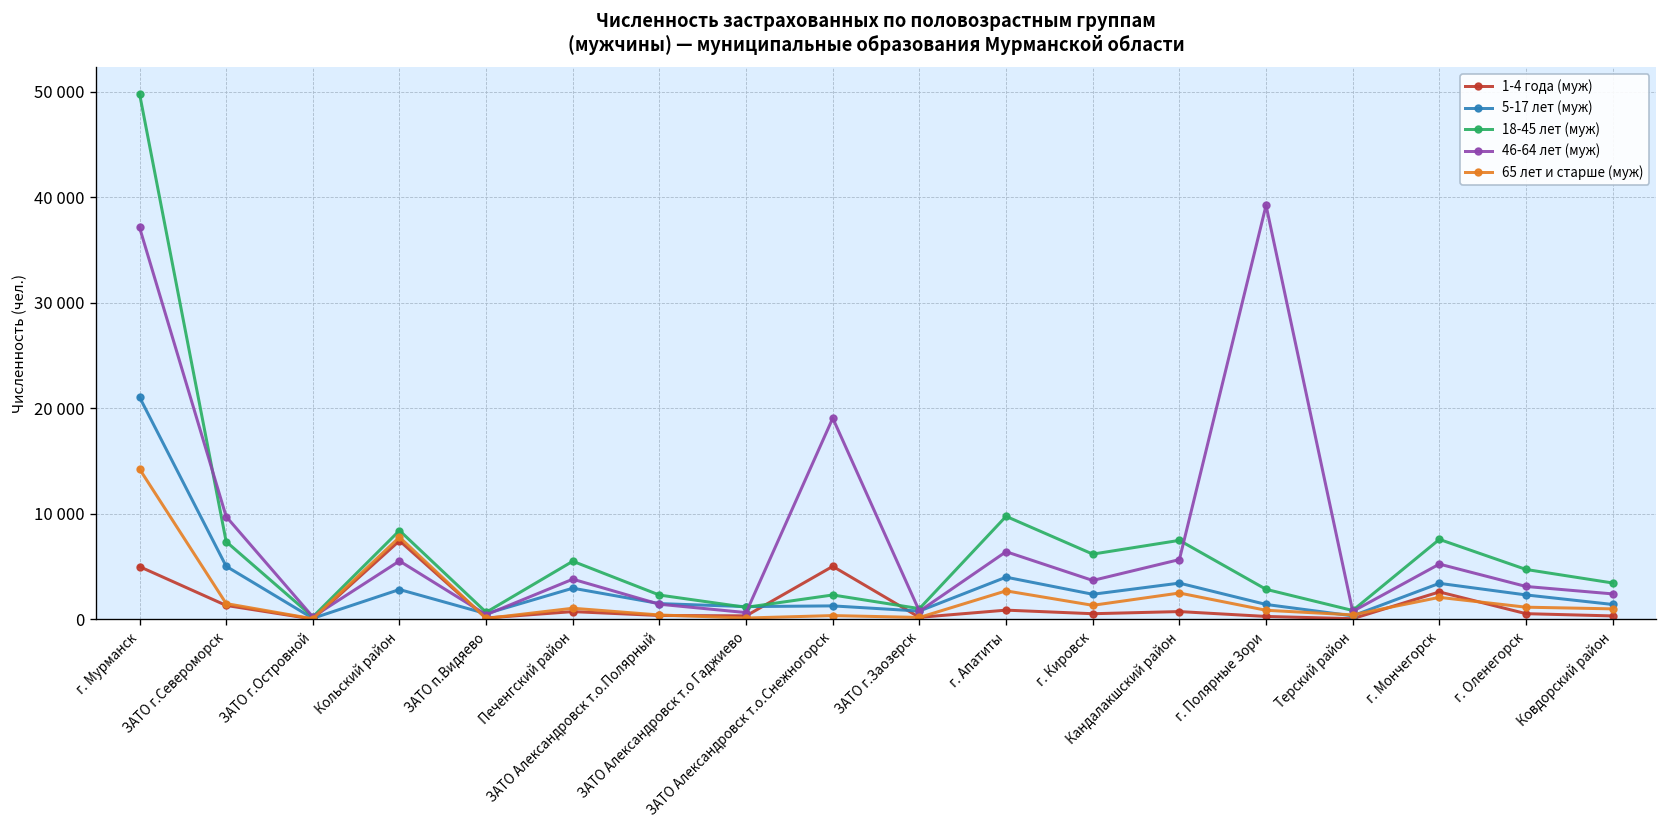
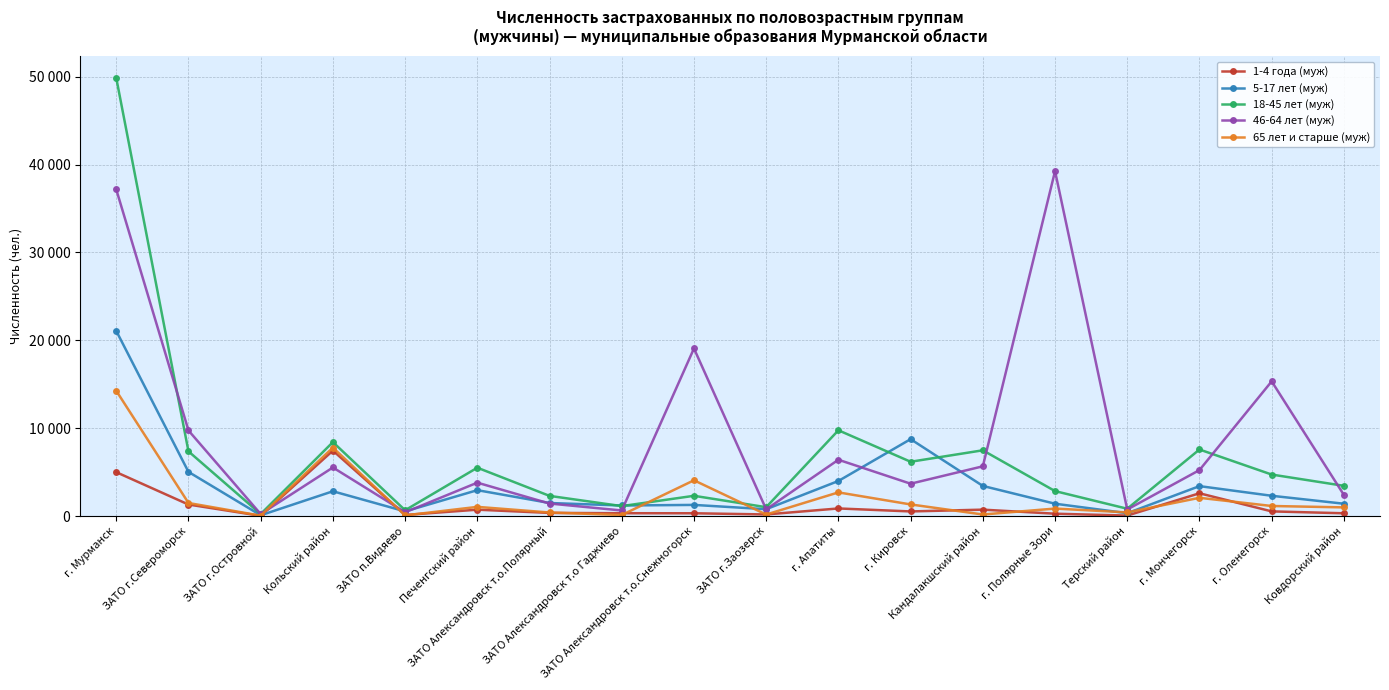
  {
    "1-4 года (муж)": {
      "г. Мурманск": 5000,
      "Кольский район": 7000,
      "Печенгский район": 1000,
-     "ЗАТО Александровск т.о.Снежногорск": 5000,
+     "ЗАТО Александровск т.о.Снежногорск": 0,
      "г. Апатиты": 1000,
      "г. Кировск": 1000,
      "Кандалакшский район": 1000,
      "г. Полярные Зори": 0,
      "г. Мончегорск": 3000,
      "г. Оленегорск": 1000,
      "Ковдорский район": 0
    },
    "5-17 лет (муж)": {
      "г. Мурманск": 21000,
      "ЗАТО г.Североморск": 5000,
      "Кольский район": 3000,
      "Печенгский район": 3000,
      "ЗАТО Александровск т.о.Снежногорск": 1000,
      "г. Апатиты": 4000,
-     "г. Кировск": 2000,
+     "г. Кировск": 9000,
      "Кандалакшский район": 3000,
      "г. Полярные Зори": 1000,
      "г. Мончегорск": 3000,
      "г. Оленегорск": 2000,
      "Ковдорский район": 1000
    },
    "18-45 лет (муж)": {
      "г. Мурманск": 50000,
      "ЗАТО г.Североморск": 7000,
      "Кольский район": 8000,
      "Печенгский район": 5000,
      "ЗАТО Александровск т.о.Полярный": 2000,
      "ЗАТО Александровск т.о.Снежногорск": 2000,
      "г. Апатиты": 10000,
      "г. Кировск": 6000,
      "Кандалакшский район": 7000,
      "г. Полярные Зори": 3000,
      "г. Мончегорск": 8000,
      "г. Оленегорск": 5000,
      "Ковдорский район": 3000
    },
    "46-64 лет (муж)": {
      "г. Мурманск": 37000,
      "ЗАТО г.Североморск": 10000,
      "Кольский район": 6000,
      "Печенгский район": 4000,
      "ЗАТО Александровск т.о Гаджиево": 1000,
      "ЗАТО Александровск т.о.Снежногорск": 19000,
      "г. Апатиты": 6000,
      "г. Кировск": 4000,
      "Кандалакшский район": 6000,
      "г. Полярные Зори": 39000,
      "г. Мончегорск": 5000,
-     "г. Оленегорск": 3000,
+     "г. Оленегорск": 15000,
      "Ковдорский район": 2000
    },
    "65 лет и старше (муж)": {
      "г. Мурманск": 14000,
      "Кольский район": 8000,
      "Печенгский район": 1000,
-     "ЗАТО Александровск т.о.Снежногорск": 0,
+     "ЗАТО Александровск т.о.Снежногорск": 4000,
      "г. Апатиты": 3000,
      "г. Кировск": 1000,
-     "Кандалакшский район": 2000,
+     "Кандалакшский район": 0,
      "г. Полярные Зори": 1000,
      "г. Мончегорск": 2000,
      "г. Оленегорск": 1000,
      "Ковдорский район": 1000
    }
  }
